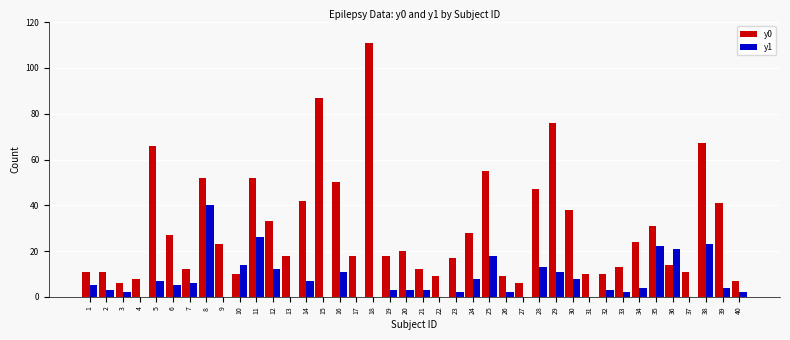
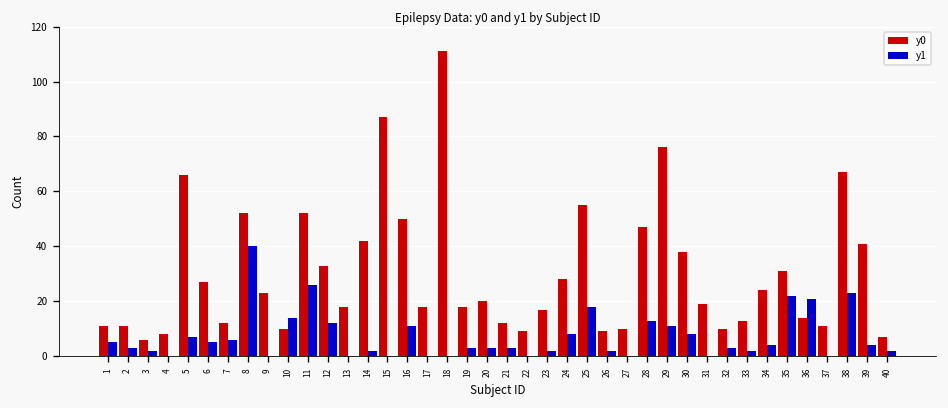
  {
    "y0": {
      "1": 11,
      "2": 11,
      "3": 6,
      "4": 8,
      "5": 66,
      "6": 27,
      "7": 12,
      "8": 52,
      "9": 23,
      "10": 10,
      "11": 52,
      "12": 33,
      "13": 18,
      "14": 42,
      "15": 87,
      "16": 50,
      "17": 18,
      "18": 111,
      "19": 18,
      "20": 20,
      "21": 12,
      "22": 9,
      "23": 17,
      "24": 28,
      "25": 55,
      "26": 9,
-     "27": 6,
+     "27": 10,
      "28": 47,
      "29": 76,
      "30": 38,
-     "31": 10,
+     "31": 19,
      "32": 10,
      "33": 13,
      "34": 24,
      "35": 31,
      "36": 14,
      "37": 11,
      "38": 67,
      "39": 41,
      "40": 7
    },
    "y1": {
      "1": 5,
      "2": 3,
      "3": 2,
      "4": 0,
      "5": 7,
      "6": 5,
      "7": 6,
      "8": 40,
      "9": 0,
      "10": 14,
      "11": 26,
      "12": 12,
      "13": 0,
-     "14": 7,
+     "14": 2,
      "15": 0,
      "16": 11,
      "17": 0,
      "18": 0,
      "19": 3,
      "20": 3,
      "21": 3,
      "22": 0,
      "23": 2,
      "24": 8,
      "25": 18,
      "26": 2,
      "27": 0,
      "28": 13,
      "29": 11,
      "30": 8,
      "31": 0,
      "32": 3,
      "33": 2,
      "34": 4,
      "35": 22,
      "36": 21,
      "37": 0,
      "38": 23,
      "39": 4,
      "40": 2
    }
  }
